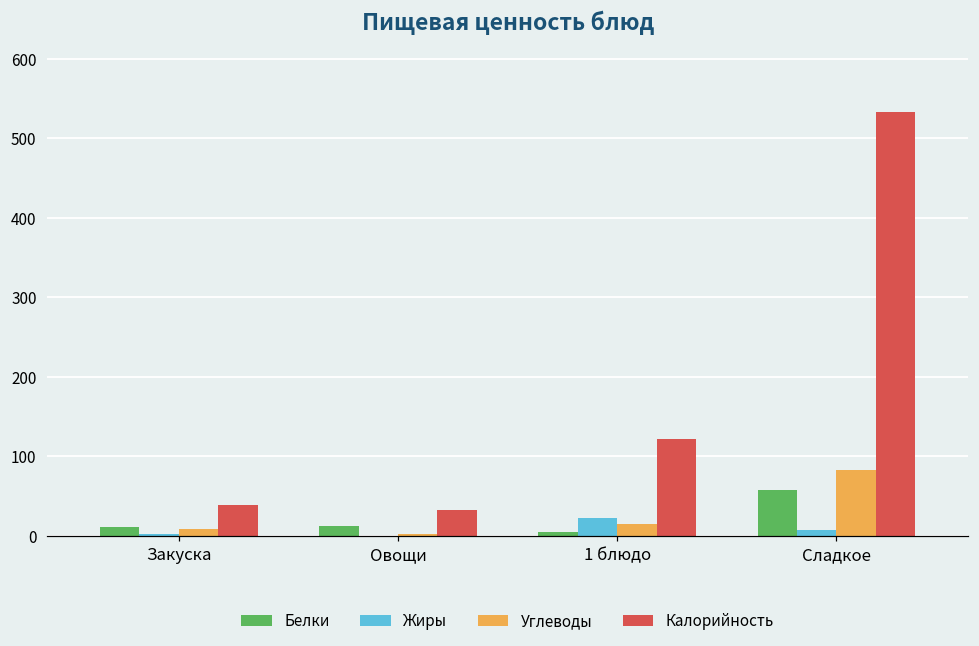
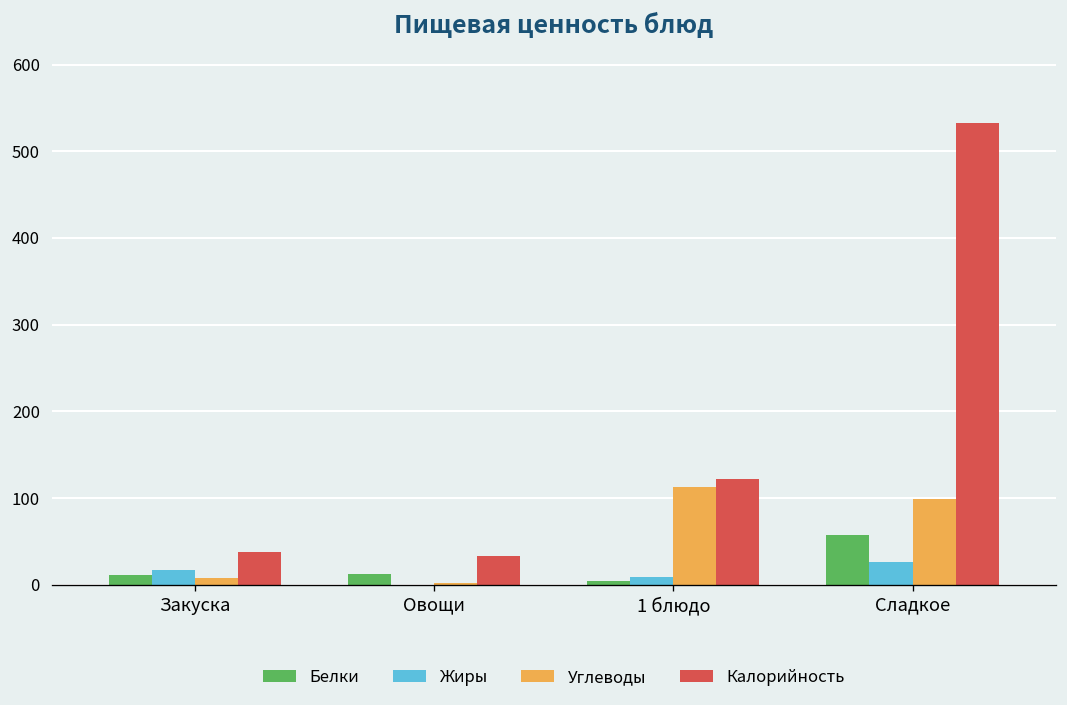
  {
    "Белки": {
      "Закуска": 10,
      "Овощи": 10,
      "1 блюдо": 0,
      "Сладкое": 60
    },
    "Жиры": {
-     "Закуска": 0,
-     "1 блюдо": 20,
-     "Сладкое": 10
+     "Закуска": 20,
+     "1 блюдо": 10,
+     "Сладкое": 30
    },
    "Углеводы": {
      "Закуска": 10,
-     "1 блюдо": 10,
-     "Сладкое": 80
+     "1 блюдо": 110,
+     "Сладкое": 100
    },
    "Калорийность": {
      "Закуска": 40,
      "Овощи": 30,
      "1 блюдо": 120,
      "Сладкое": 530
    }
  }
